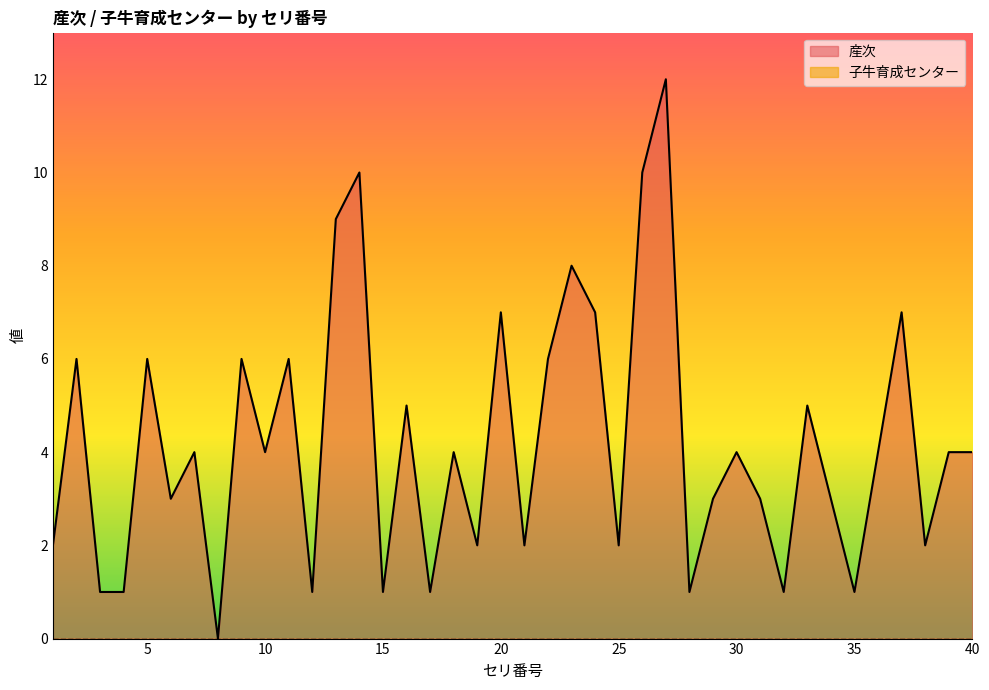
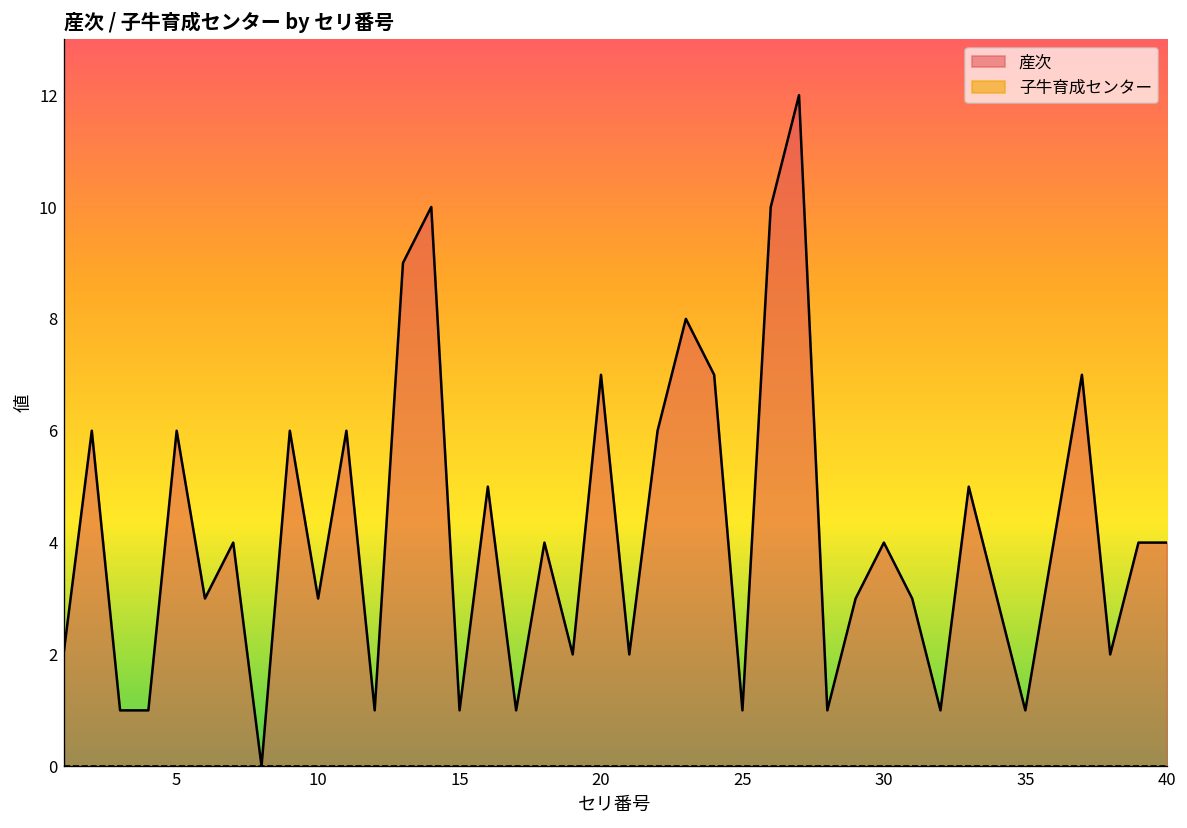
  {
    "産次": {
      "5": 6,
-     "10": 4,
+     "10": 3,
      "15": 1,
      "20": 7,
-     "25": 2,
+     "25": 1,
      "30": 4,
      "35": 1,
      "40": 4
    },
    "子牛育成センター": {
      "5": 0,
      "10": 0,
      "15": 0,
      "20": 0,
      "25": 0,
      "30": 0,
      "35": 0,
      "40": 0
    }
  }
